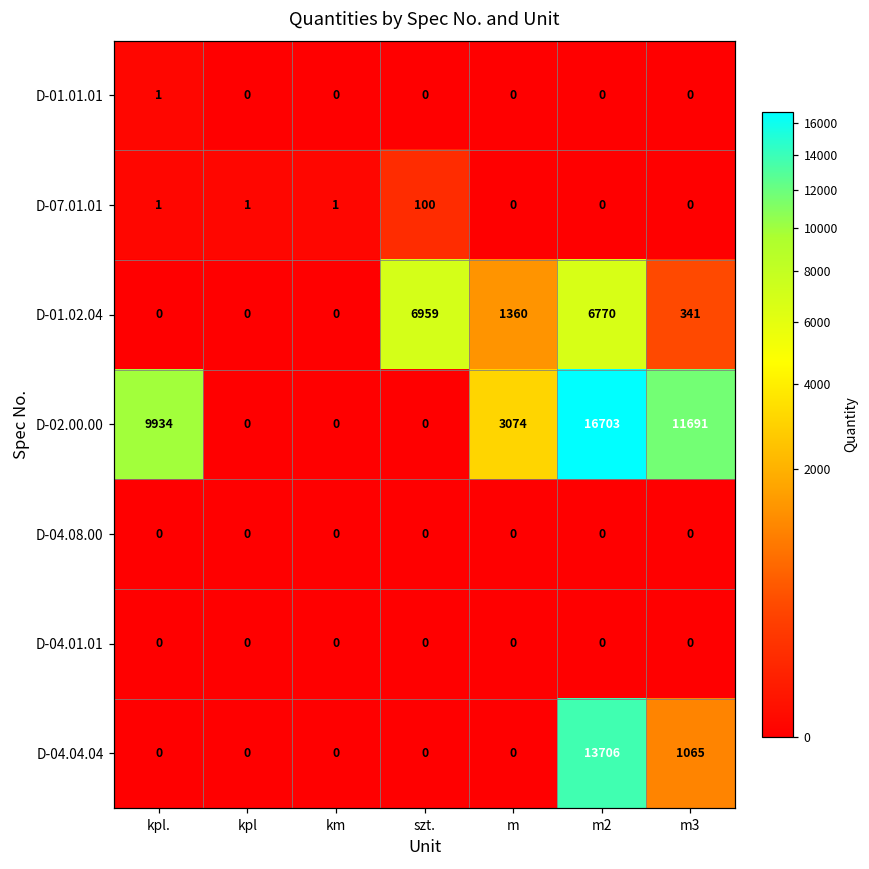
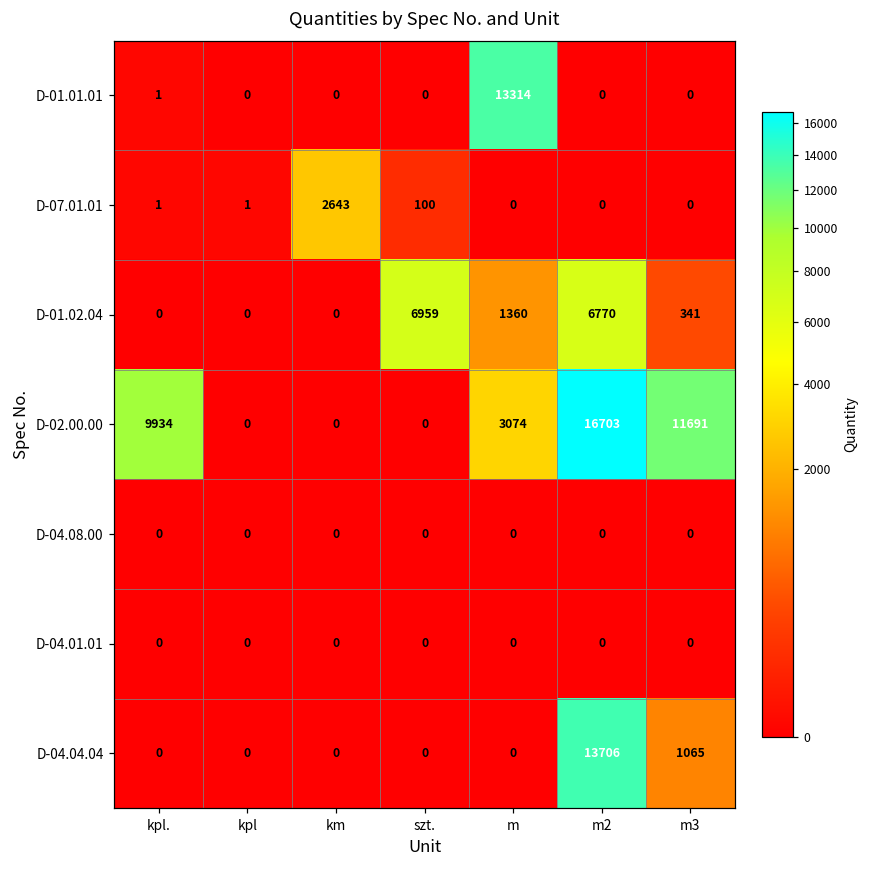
  {
    "D-01.01.01": {
      "kpl.": 1,
      "kpl": 0,
      "km": 0,
      "szt.": 0,
-     "m": 0,
+     "m": 13314,
      "m2": 0,
      "m3": 0
    },
    "D-07.01.01": {
      "kpl.": 1,
      "kpl": 1,
-     "km": 1,
+     "km": 2643,
      "szt.": 100,
      "m": 0,
      "m2": 0,
      "m3": 0
    },
    "D-01.02.04": {
      "kpl.": 0,
      "kpl": 0,
      "km": 0,
      "szt.": 6959,
      "m": 1360,
      "m2": 6770,
      "m3": 341
    },
    "D-02.00.00": {
      "kpl.": 9934,
      "kpl": 0,
      "km": 0,
      "szt.": 0,
      "m": 3074,
      "m2": 16703,
      "m3": 11691
    },
    "D-04.08.00": {
      "kpl.": 0,
      "kpl": 0,
      "km": 0,
      "szt.": 0,
      "m": 0,
      "m2": 0,
      "m3": 0
    },
    "D-04.01.01": {
      "kpl.": 0,
      "kpl": 0,
      "km": 0,
      "szt.": 0,
      "m": 0,
      "m2": 0,
      "m3": 0
    },
    "D-04.04.04": {
      "kpl.": 0,
      "kpl": 0,
      "km": 0,
      "szt.": 0,
      "m": 0,
      "m2": 13706,
      "m3": 1065
    }
  }
